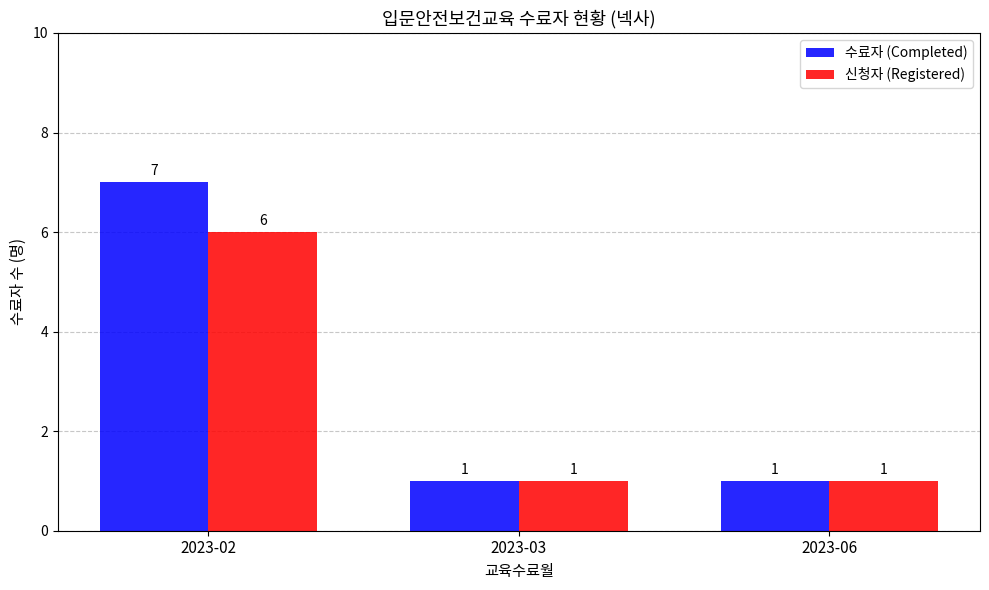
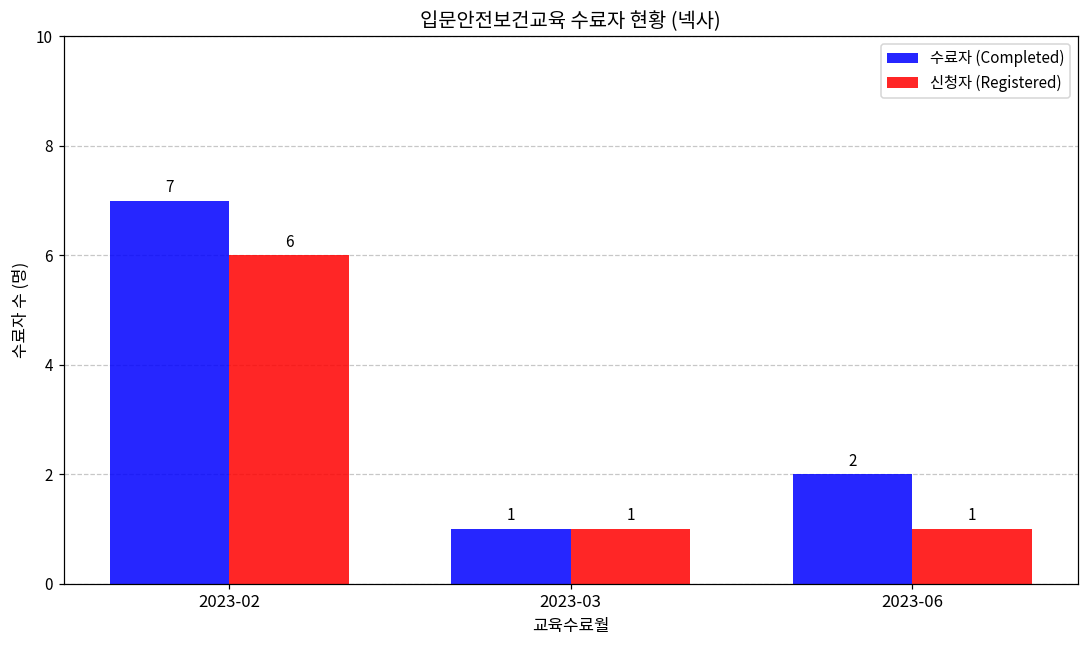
  {
    "수료자 (Completed)": {
      "2023-02": 7,
      "2023-03": 1,
-     "2023-06": 1
+     "2023-06": 2
    },
    "신청자 (Registered)": {
      "2023-02": 6,
      "2023-03": 1,
      "2023-06": 1
    }
  }
